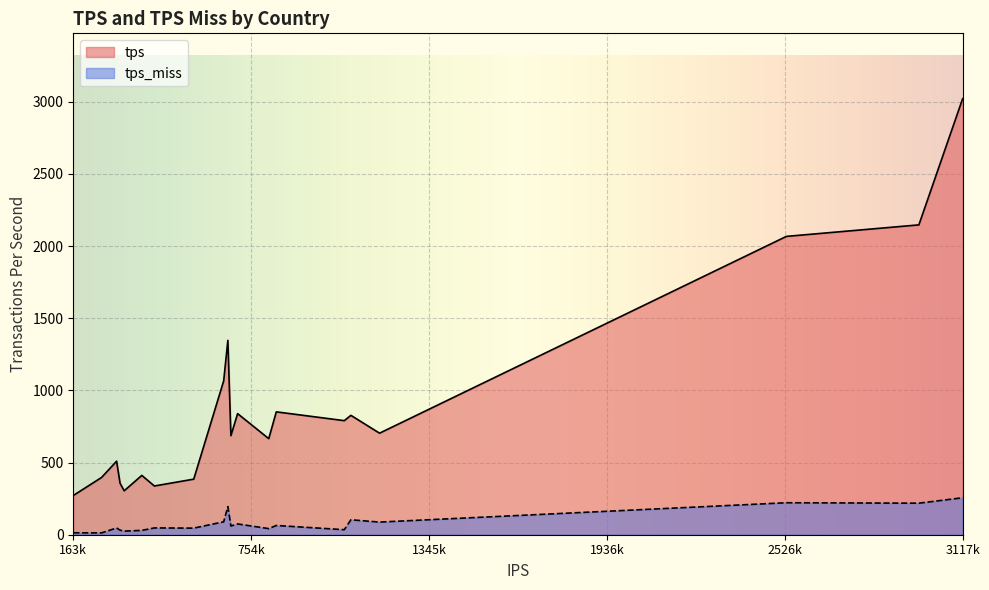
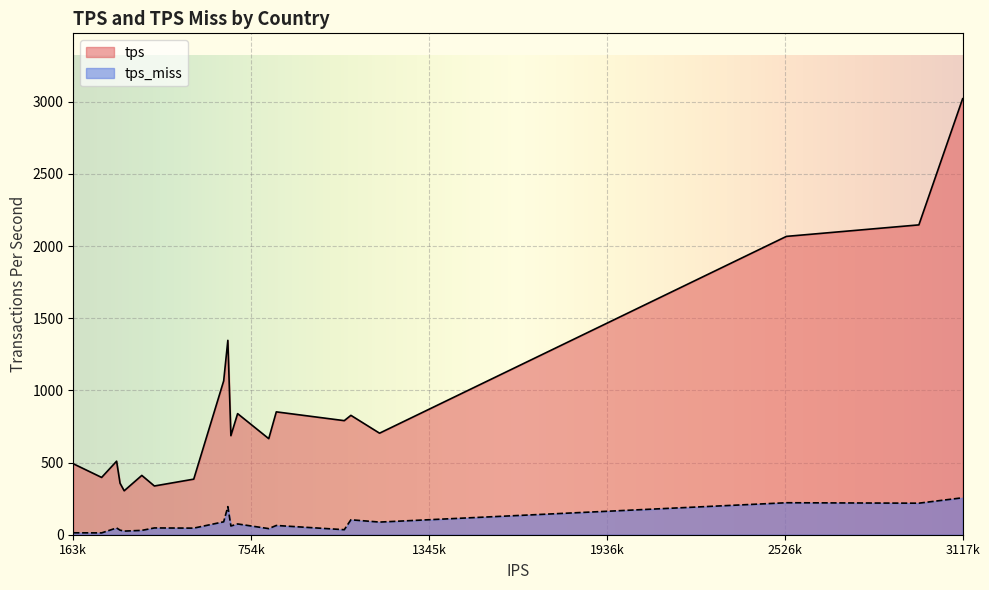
  {
    "tps": {
-     "163k": 270,
+     "163k": 490,
      "3117k": 3020
    },
    "tps_miss": {
      "163k": 10,
      "3117k": 260
    }
  }
